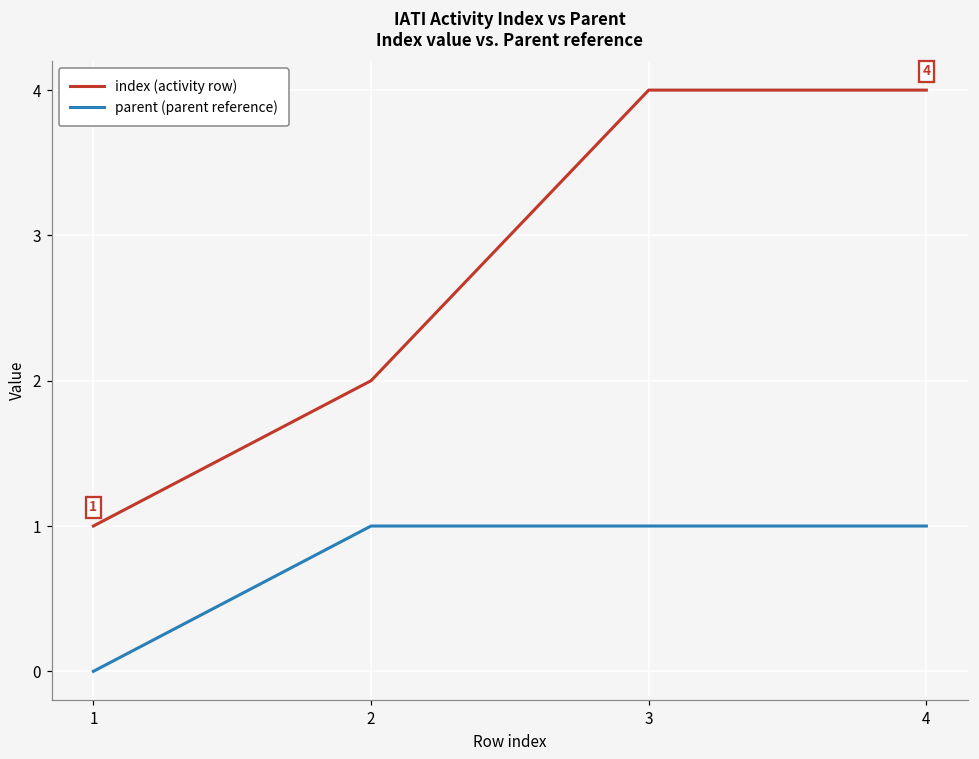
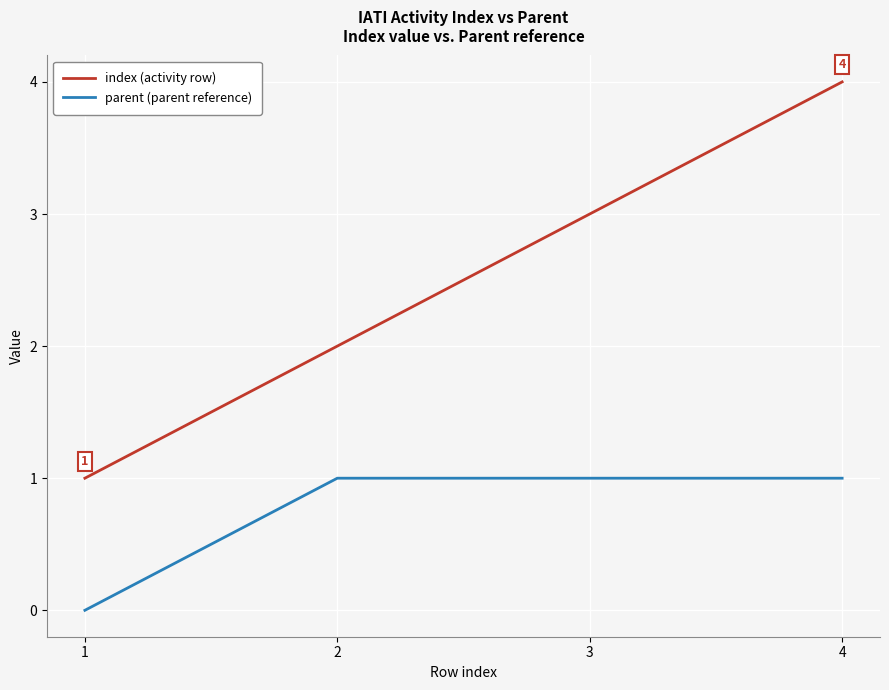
  {
    "index (activity row)": {
      "2": 2,
-     "3": 4
+     "3": 3
    },
    "parent (parent reference)": {
      "1": 0,
      "2": 1,
      "3": 1,
      "4": 1
    }
  }
